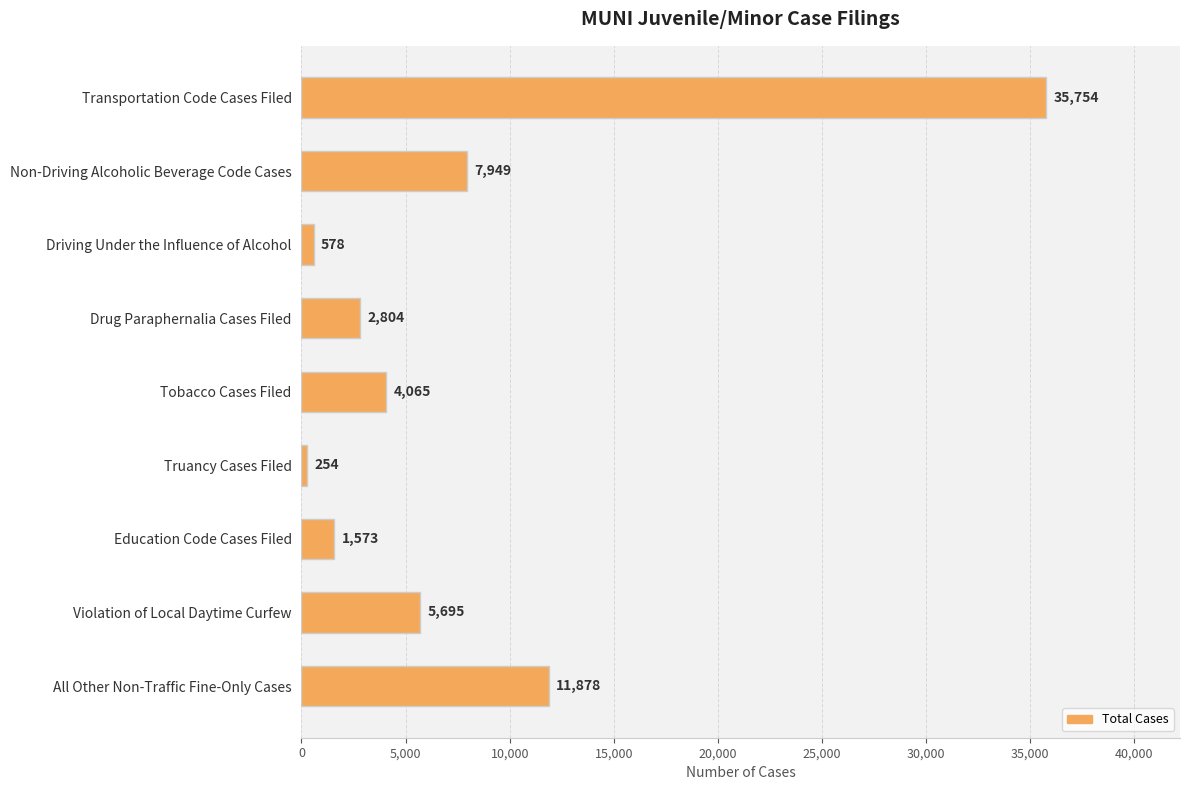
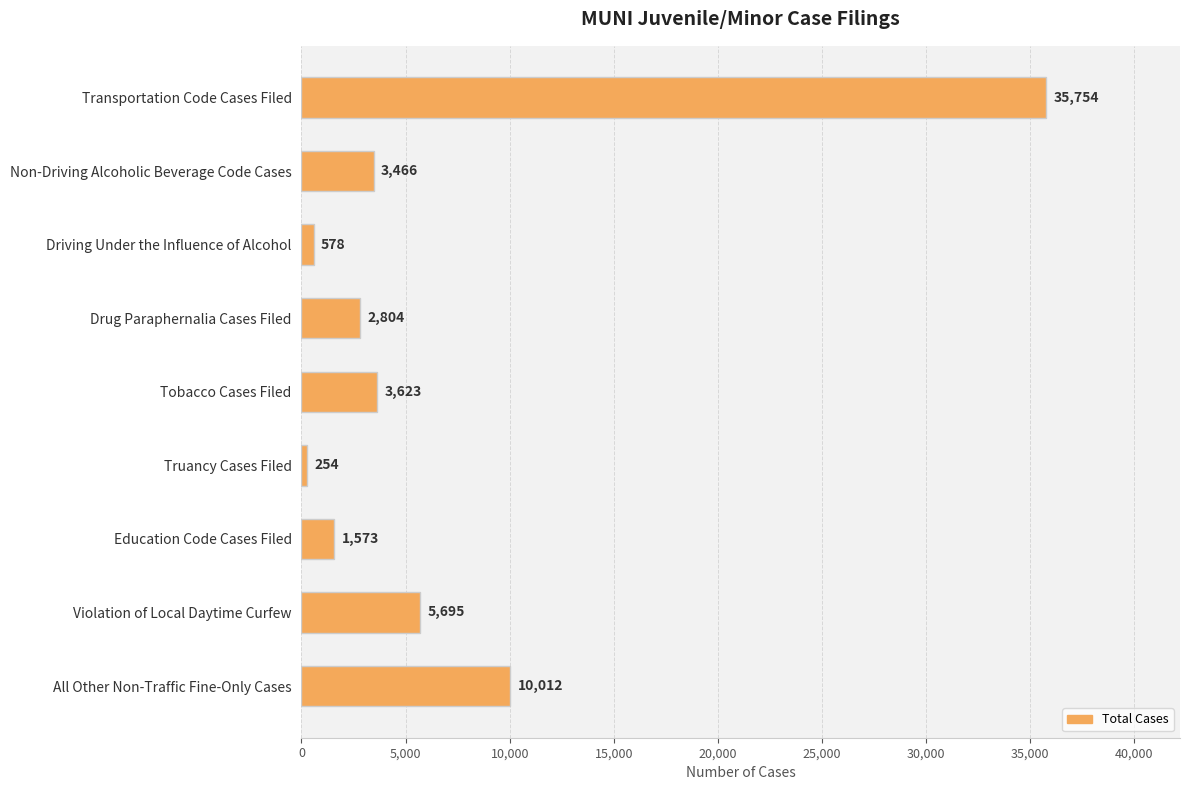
  {
    "Transportation Code Cases Filed": "35,754",
-   "Non-Driving Alcoholic Beverage Code Cases": "7,949",
+   "Non-Driving Alcoholic Beverage Code Cases": "3,466",
    "Driving Under the Influence of Alcohol": "578",
    "Drug Paraphernalia Cases Filed": "2,804",
-   "Tobacco Cases Filed": "4,065",
+   "Tobacco Cases Filed": "3,623",
    "Truancy Cases Filed": "254",
    "Education Code Cases Filed": "1,573",
    "Violation of Local Daytime Curfew": "5,695",
-   "All Other Non-Traffic Fine-Only Cases": "11,878"
+   "All Other Non-Traffic Fine-Only Cases": "10,012"
  }
